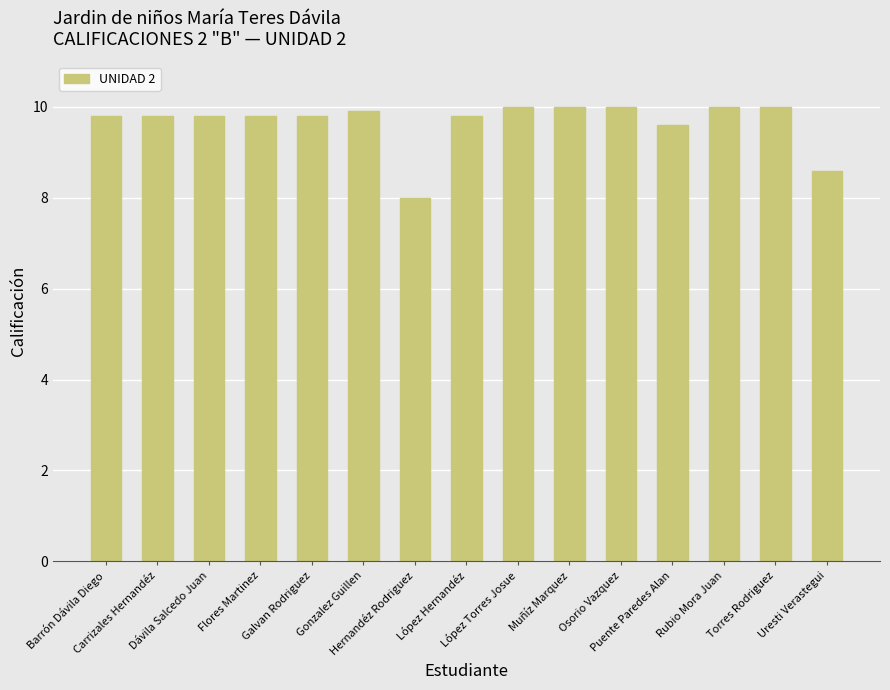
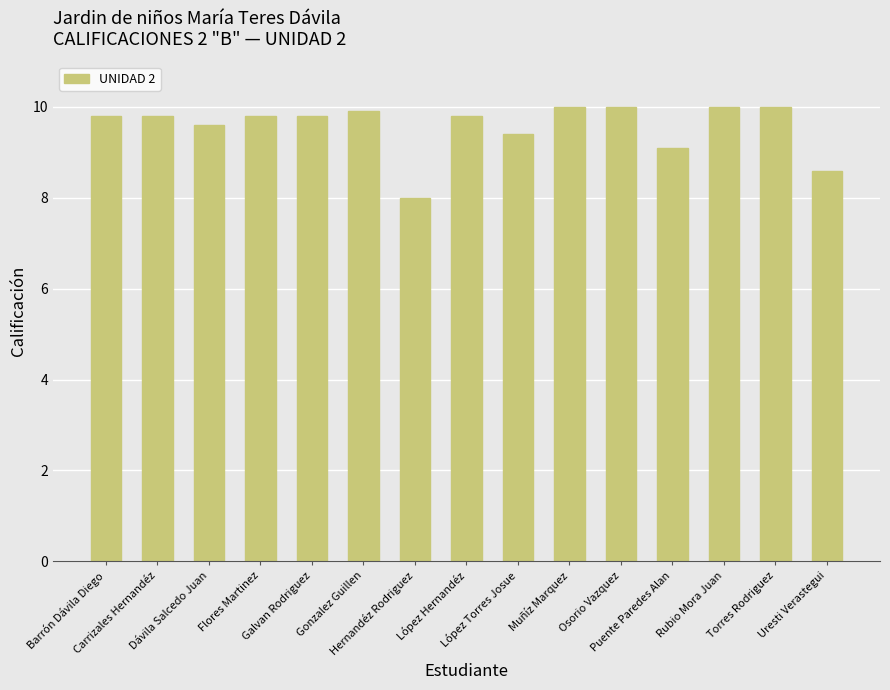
  {
    "Barrón Dávila Diego": 9.8,
    "Carrizales Hernandéz": 9.8,
-   "Dávila Salcedo Juan": 9.8,
+   "Dávila Salcedo Juan": 9.6,
    "Flores Martinez": 9.8,
    "Galvan Rodriguez": 9.8,
    "Gonzalez Guillen": 9.9,
    "Hernandéz Rodriguez": 8.0,
    "López Hernandéz": 9.8,
-   "López Torres Josue": 10.0,
+   "López Torres Josue": 9.4,
    "Muñíz Marquez": 10.0,
    "Osorio Vazquez": 10.0,
-   "Puente Paredes Alan": 9.6,
+   "Puente Paredes Alan": 9.1,
    "Rubio Mora Juan": 10.0,
    "Torres Rodriguez": 10.0,
    "Uresti Verastegui": 8.6
  }
